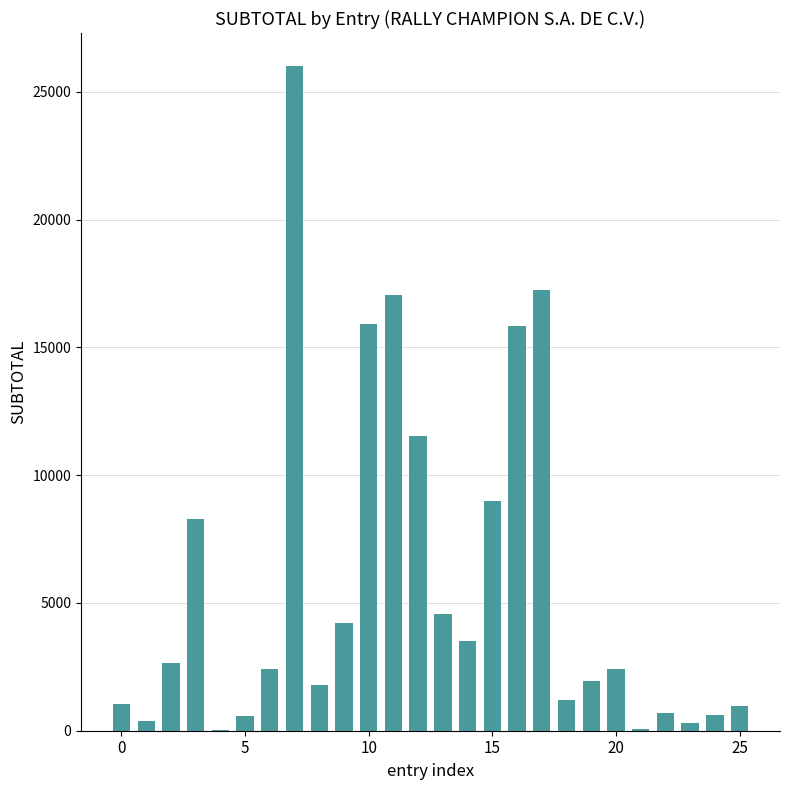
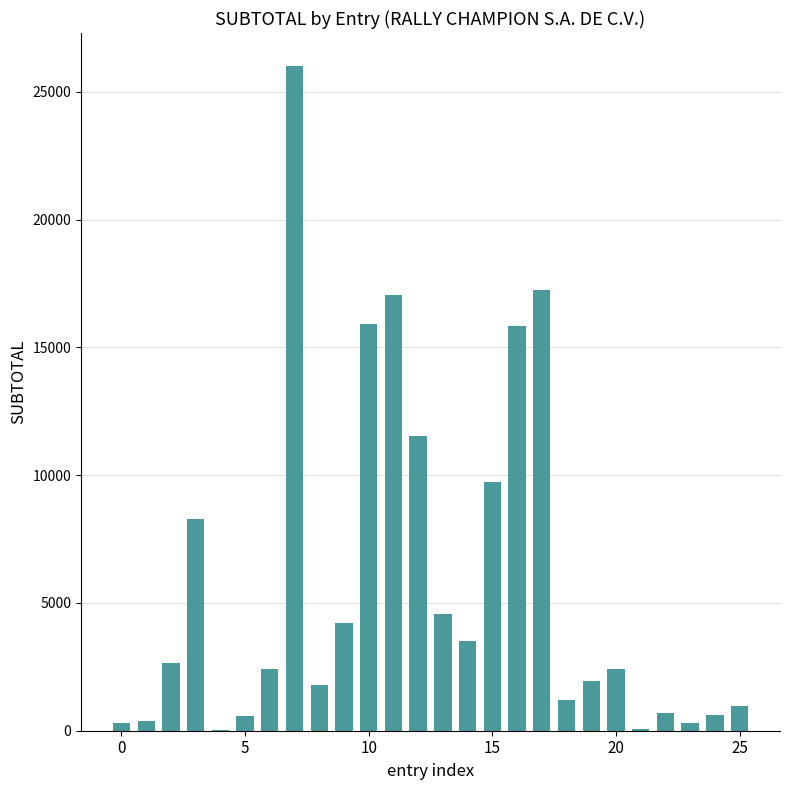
  {
-   "0": 1000,
+   "0": 300,
    "5": 600,
    "10": 15900,
-   "15": 9000,
+   "15": 9700,
    "20": 2400,
    "25": 1000
  }
